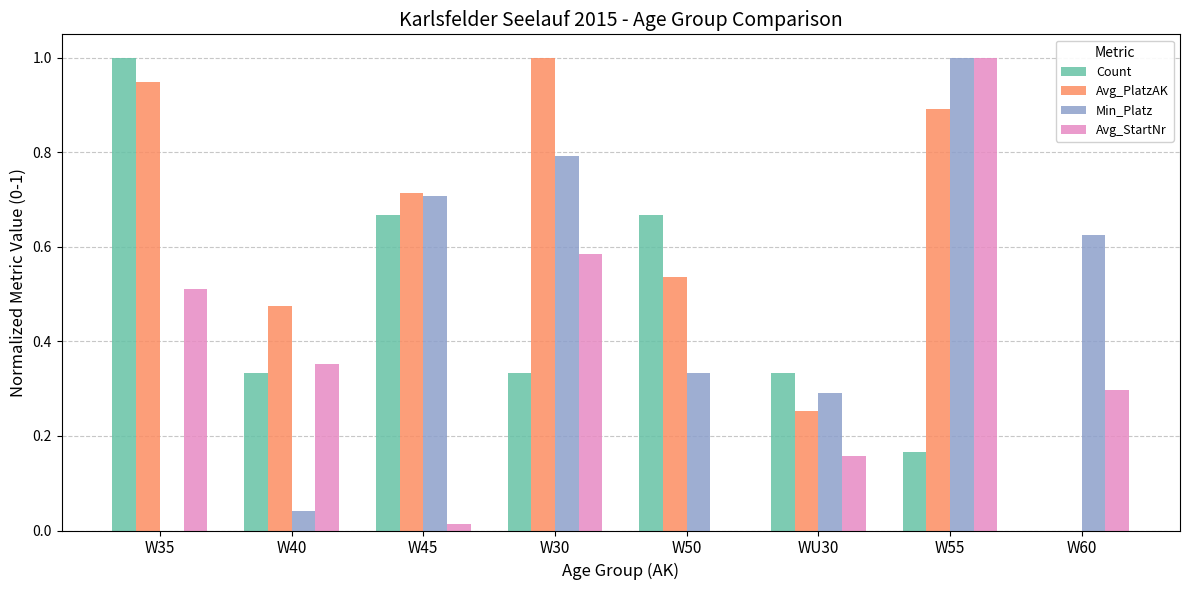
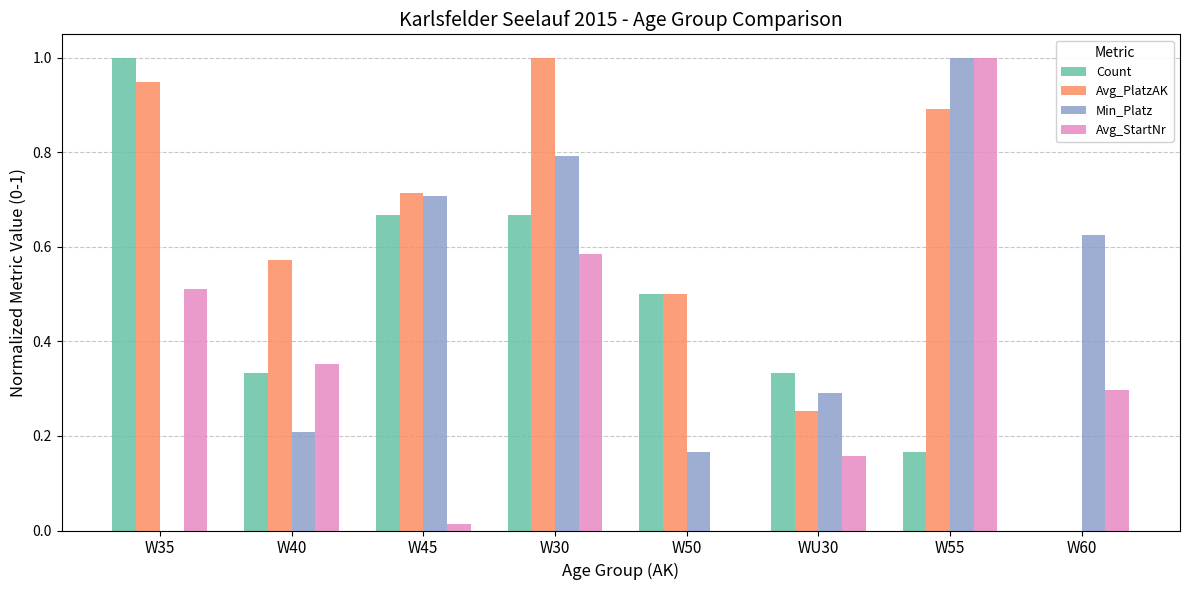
  {
    "Count": {
      "W35": 1.00,
      "W40": 0.33,
      "W45": 0.67,
-     "W30": 0.33,
-     "W50": 0.67,
+     "W30": 0.67,
+     "W50": 0.50,
      "WU30": 0.33,
      "W55": 0.17,
      "W60": 0.00
    },
    "Avg_PlatzAK": {
      "W35": 0.95,
-     "W40": 0.48,
+     "W40": 0.57,
      "W45": 0.71,
      "W30": 1.00,
-     "W50": 0.54,
+     "W50": 0.50,
      "WU30": 0.25,
      "W55": 0.89,
      "W60": 0.00
    },
    "Min_Platz": {
      "W35": 0.00,
-     "W40": 0.04,
+     "W40": 0.21,
      "W45": 0.71,
      "W30": 0.79,
-     "W50": 0.33,
+     "W50": 0.17,
      "WU30": 0.29,
      "W55": 1.00,
      "W60": 0.63
    },
    "Avg_StartNr": {
      "W35": 0.51,
      "W40": 0.35,
      "W45": 0.01,
      "W30": 0.59,
      "W50": 0.00,
      "WU30": 0.16,
      "W55": 1.00,
      "W60": 0.30
    }
  }
